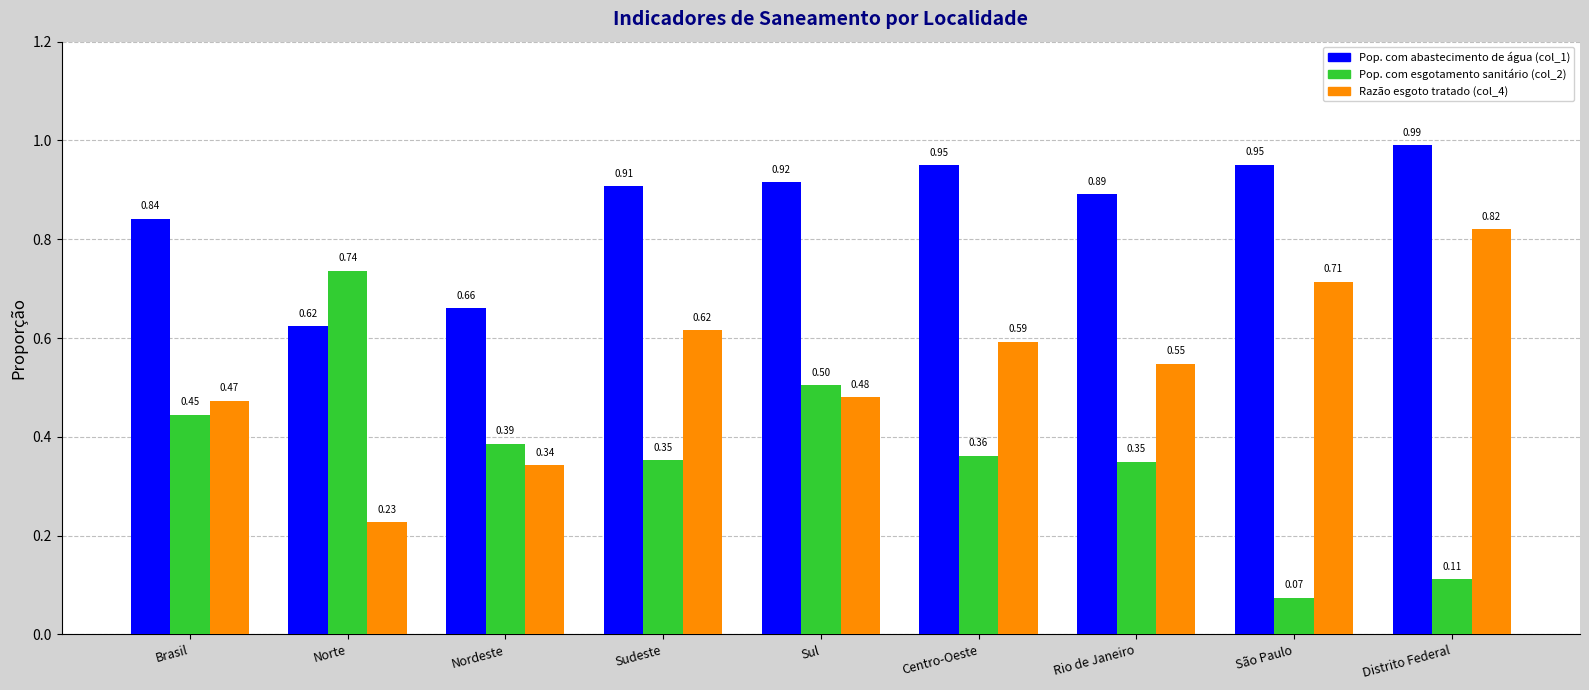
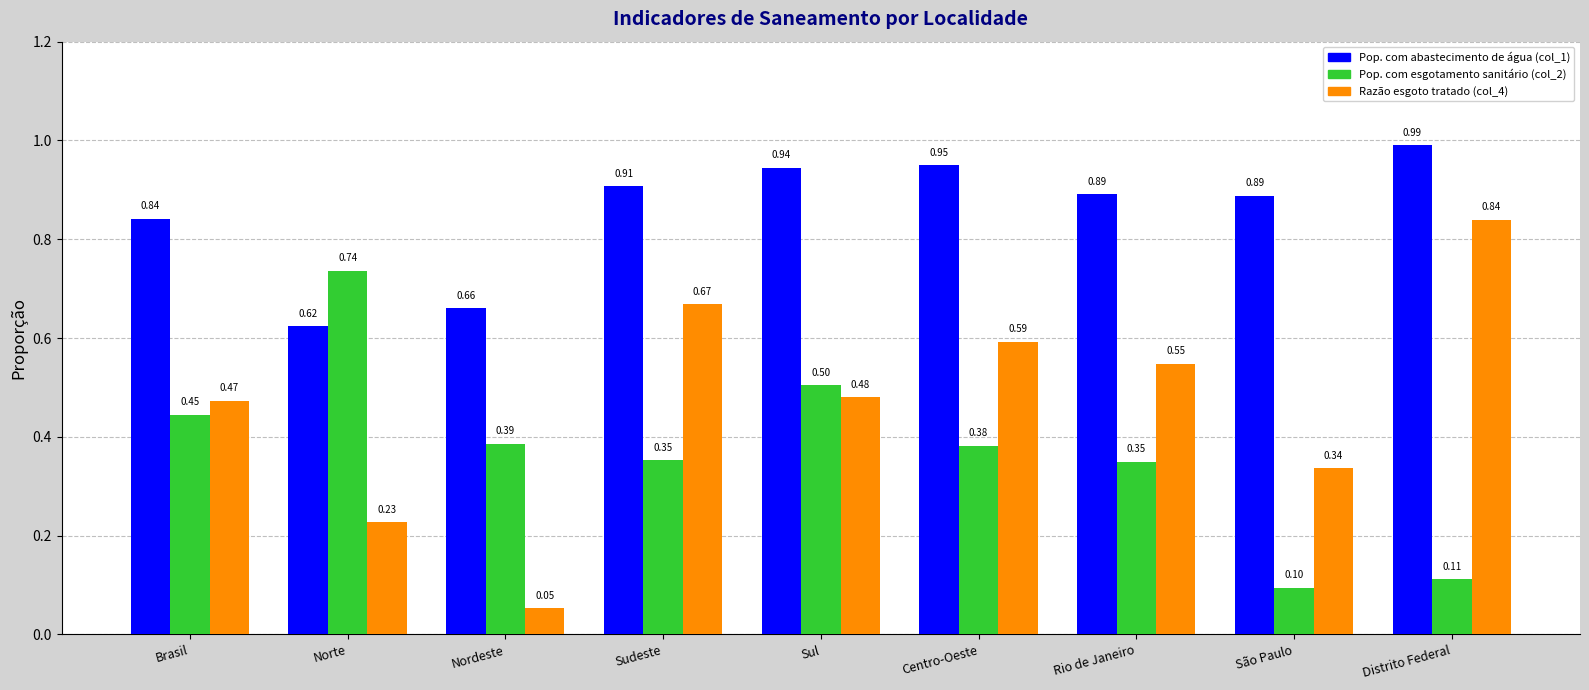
  {
    "Pop. com abastecimento de água (col_1)": {
      "Brasil": 0.84,
      "Norte": 0.62,
      "Nordeste": 0.66,
      "Sudeste": 0.91,
-     "Sul": 0.92,
+     "Sul": 0.94,
      "Centro-Oeste": 0.95,
      "Rio de Janeiro": 0.89,
-     "São Paulo": 0.95,
+     "São Paulo": 0.89,
      "Distrito Federal": 0.99
    },
    "Pop. com esgotamento sanitário (col_2)": {
      "Brasil": 0.45,
      "Norte": 0.74,
      "Nordeste": 0.39,
      "Sudeste": 0.35,
      "Sul": 0.50,
-     "Centro-Oeste": 0.36,
+     "Centro-Oeste": 0.38,
      "Rio de Janeiro": 0.35,
-     "São Paulo": 0.07,
+     "São Paulo": 0.10,
      "Distrito Federal": 0.11
    },
    "Razão esgoto tratado (col_4)": {
      "Brasil": 0.47,
      "Norte": 0.23,
-     "Nordeste": 0.34,
-     "Sudeste": 0.62,
+     "Nordeste": 0.05,
+     "Sudeste": 0.67,
      "Sul": 0.48,
      "Centro-Oeste": 0.59,
      "Rio de Janeiro": 0.55,
-     "São Paulo": 0.71,
-     "Distrito Federal": 0.82
+     "São Paulo": 0.34,
+     "Distrito Federal": 0.84
    }
  }
